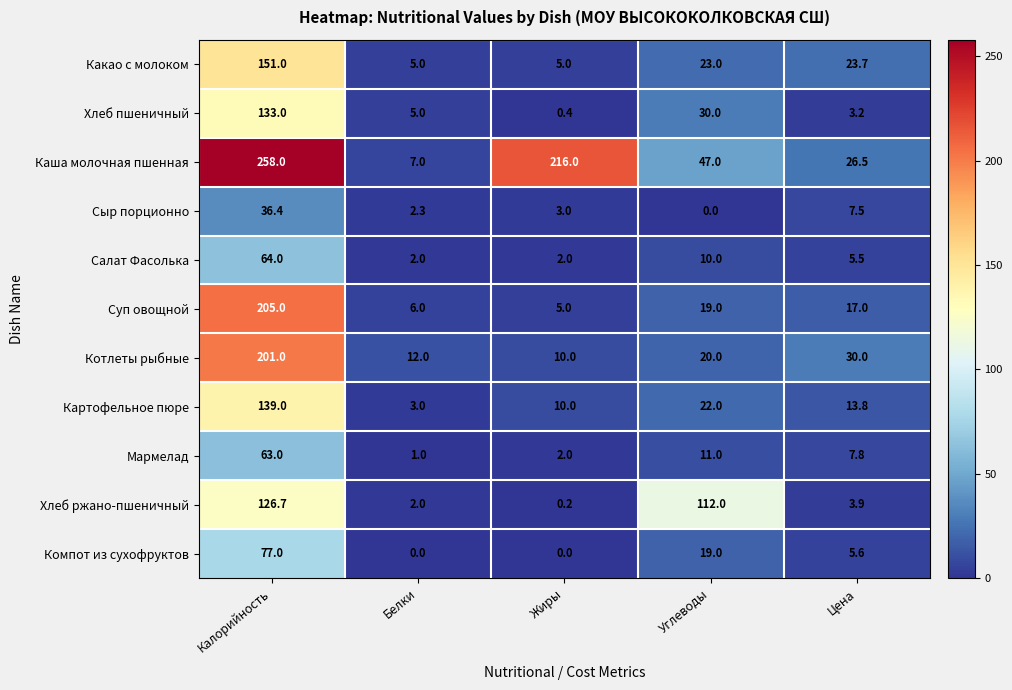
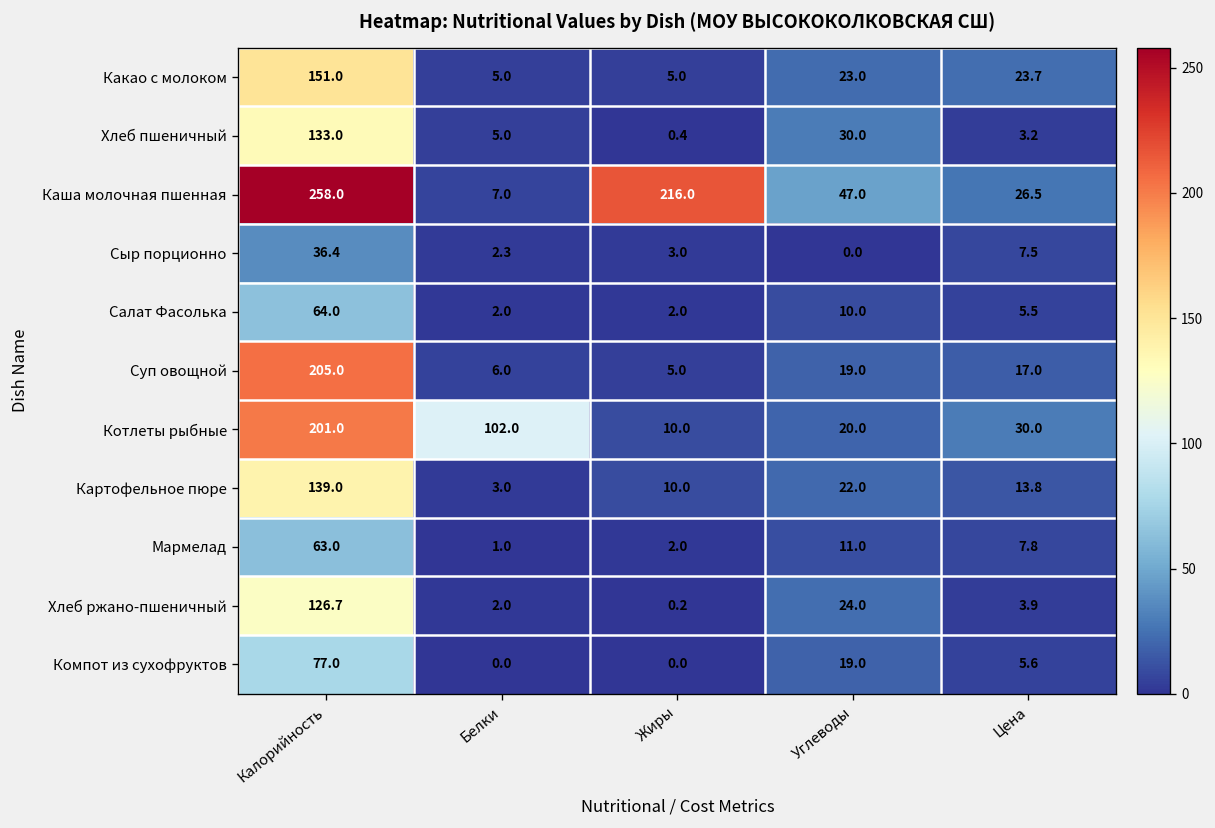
  {
    "Какао с молоком": {
      "Калорийность": 151.0,
      "Белки": 5.0,
      "Жиры": 5.0,
      "Углеводы": 23.0,
      "Цена": 23.7
    },
    "Хлеб пшеничный": {
      "Калорийность": 133.0,
      "Белки": 5.0,
      "Жиры": 0.4,
      "Углеводы": 30.0,
      "Цена": 3.2
    },
    "Каша молочная пшенная": {
      "Калорийность": 258.0,
      "Белки": 7.0,
      "Жиры": 216.0,
      "Углеводы": 47.0,
      "Цена": 26.5
    },
    "Сыр порционно": {
      "Калорийность": 36.4,
      "Белки": 2.3,
      "Жиры": 3.0,
      "Углеводы": 0.0,
      "Цена": 7.5
    },
    "Салат Фасолька": {
      "Калорийность": 64.0,
      "Белки": 2.0,
      "Жиры": 2.0,
      "Углеводы": 10.0,
      "Цена": 5.5
    },
    "Суп овощной": {
      "Калорийность": 205.0,
      "Белки": 6.0,
      "Жиры": 5.0,
      "Углеводы": 19.0,
      "Цена": 17.0
    },
    "Котлеты рыбные": {
      "Калорийность": 201.0,
-     "Белки": 12.0,
+     "Белки": 102.0,
      "Жиры": 10.0,
      "Углеводы": 20.0,
      "Цена": 30.0
    },
    "Картофельное пюре": {
      "Калорийность": 139.0,
      "Белки": 3.0,
      "Жиры": 10.0,
      "Углеводы": 22.0,
      "Цена": 13.8
    },
    "Мармелад": {
      "Калорийность": 63.0,
      "Белки": 1.0,
      "Жиры": 2.0,
      "Углеводы": 11.0,
      "Цена": 7.8
    },
    "Хлеб ржано-пшеничный": {
      "Калорийность": 126.7,
      "Белки": 2.0,
      "Жиры": 0.2,
-     "Углеводы": 112.0,
+     "Углеводы": 24.0,
      "Цена": 3.9
    },
    "Компот из сухофруктов": {
      "Калорийность": 77.0,
      "Белки": 0.0,
      "Жиры": 0.0,
      "Углеводы": 19.0,
      "Цена": 5.6
    }
  }
